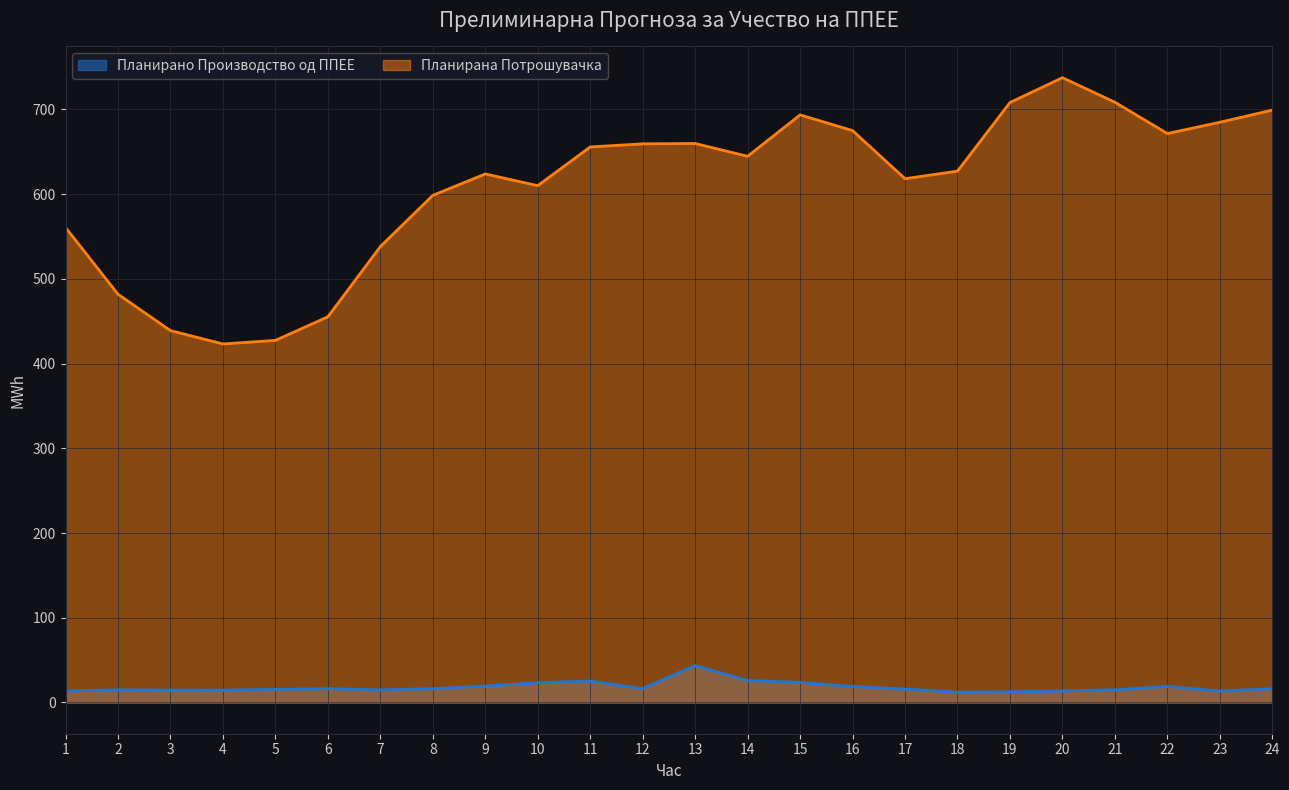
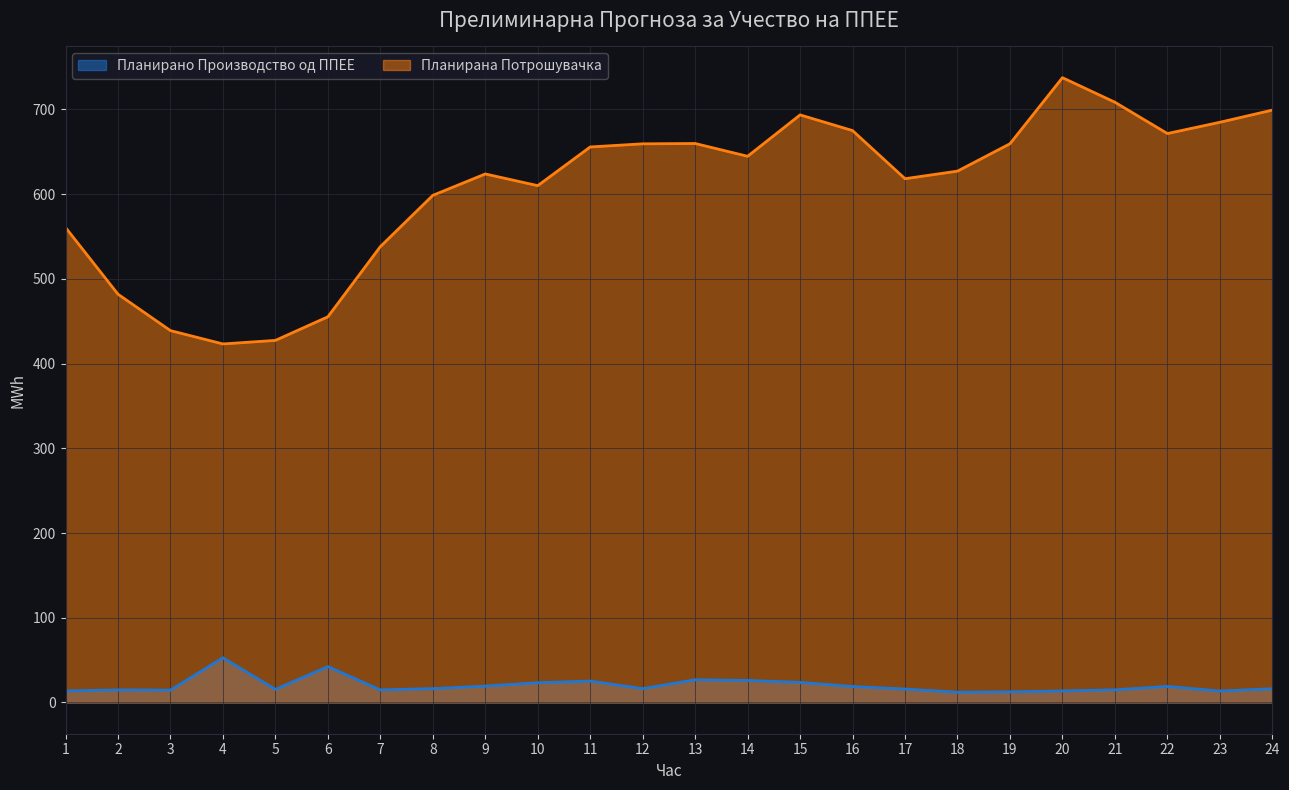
  {
    "Планирано Производство од ППЕЕ": {
      "1": 10,
      "2": 10,
      "3": 10,
-     "4": 10,
+     "4": 50,
      "5": 20,
-     "6": 20,
+     "6": 40,
      "7": 10,
      "8": 20,
      "9": 20,
      "10": 20,
      "11": 30,
      "12": 20,
-     "13": 40,
+     "13": 30,
      "14": 30,
      "15": 20,
      "16": 20,
      "17": 20,
      "18": 10,
      "19": 10,
      "20": 10,
      "21": 10,
      "22": 20,
      "23": 10,
      "24": 20
    },
    "Планирана Потрошувачка": {
      "1": 560,
      "2": 480,
      "3": 440,
      "4": 420,
      "5": 430,
      "6": 460,
      "7": 540,
      "8": 600,
      "9": 620,
      "10": 610,
      "11": 660,
      "12": 660,
      "13": 660,
      "14": 640,
      "15": 690,
      "16": 670,
      "17": 620,
      "18": 630,
-     "19": 710,
+     "19": 660,
      "20": 740,
      "21": 710,
      "22": 670,
      "23": 680,
      "24": 700
    }
  }
